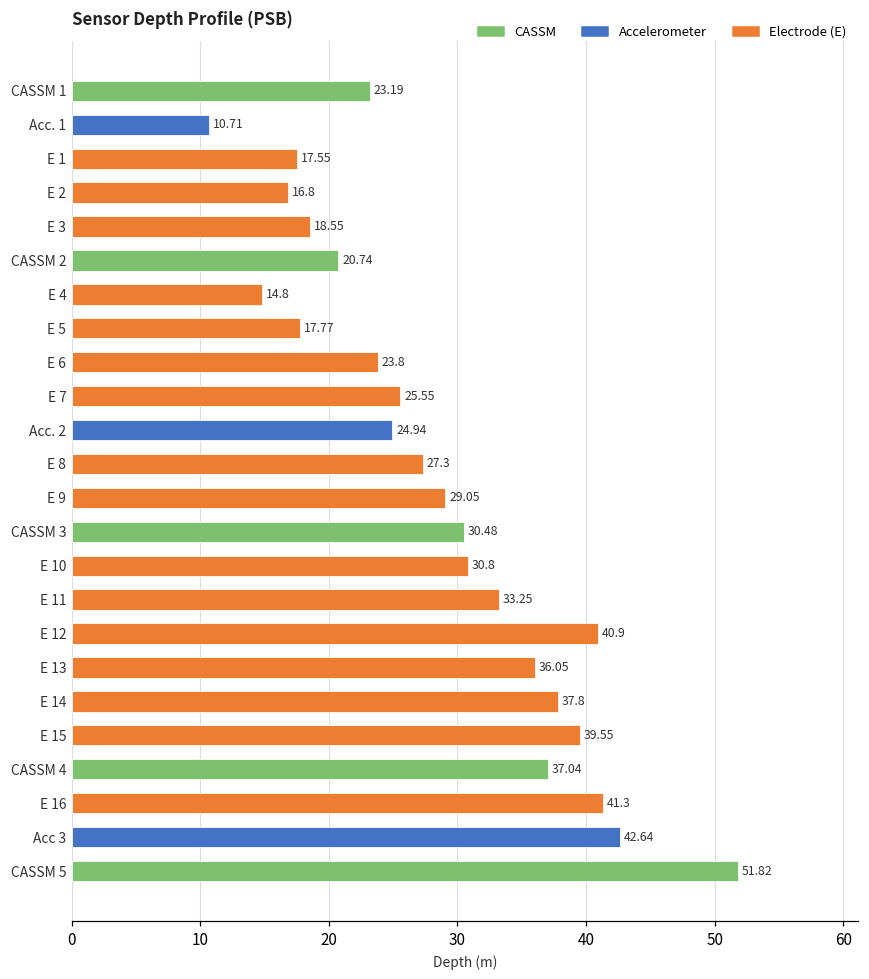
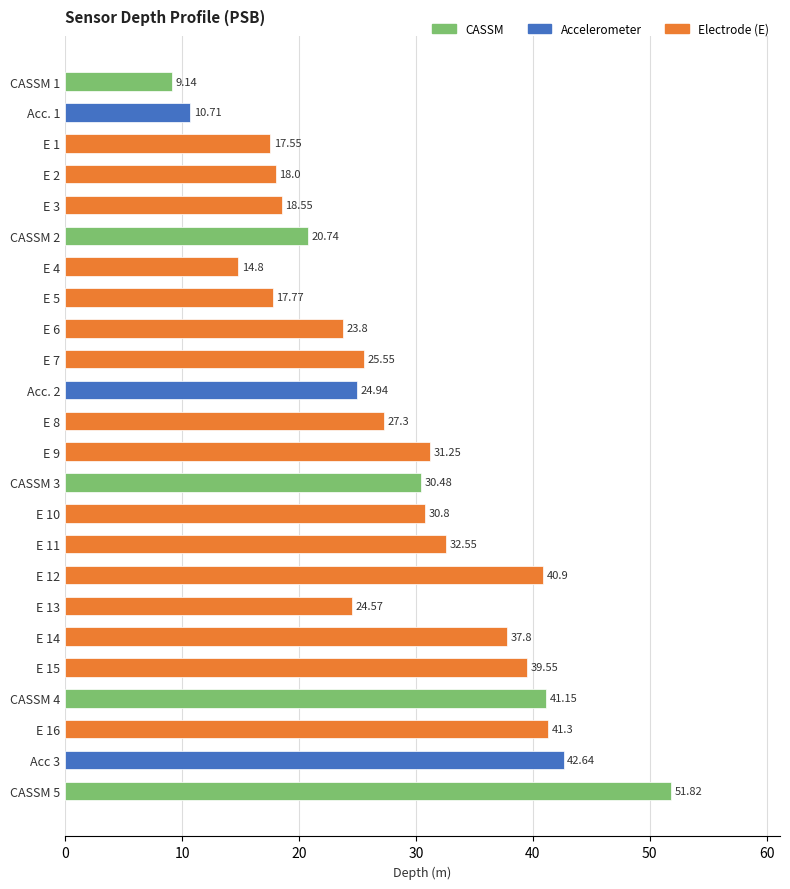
  {
-   "CASSM 1": 23.19,
+   "CASSM 1": 9.14,
    "Acc. 1": 10.71,
    "E 1": 17.55,
-   "E 2": 16.8,
+   "E 2": 18.0,
    "E 3": 18.55,
    "CASSM 2": 20.74,
    "E 4": 14.8,
    "E 5": 17.77,
    "E 6": 23.8,
    "E 7": 25.55,
    "Acc. 2": 24.94,
    "E 8": 27.3,
-   "E 9": 29.05,
+   "E 9": 31.25,
    "CASSM 3": 30.48,
    "E 10": 30.8,
-   "E 11": 33.25,
+   "E 11": 32.55,
    "E 12": 40.9,
-   "E 13": 36.05,
+   "E 13": 24.57,
    "E 14": 37.8,
    "E 15": 39.55,
-   "CASSM 4": 37.04,
+   "CASSM 4": 41.15,
    "E 16": 41.3,
    "Acc 3": 42.64,
    "CASSM 5": 51.82
  }
